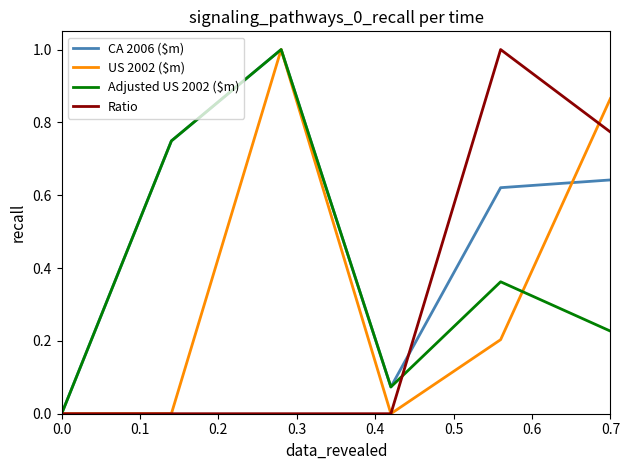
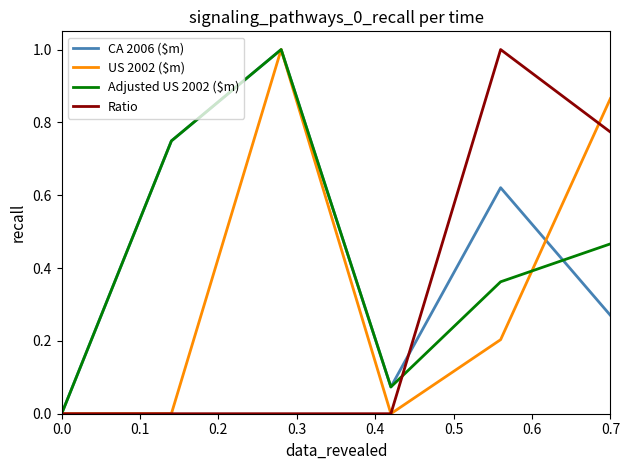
  {
    "CA 2006 ($m)": {
-     "0.7": 0.64
+     "0.7": 0.27
    },
    "US 2002 ($m)": {
      "0.7": 0.87
    },
    "Adjusted US 2002 ($m)": {
-     "0.7": 0.23
+     "0.7": 0.47
    },
    "Ratio": {
      "0.7": 0.77
    }
  }
